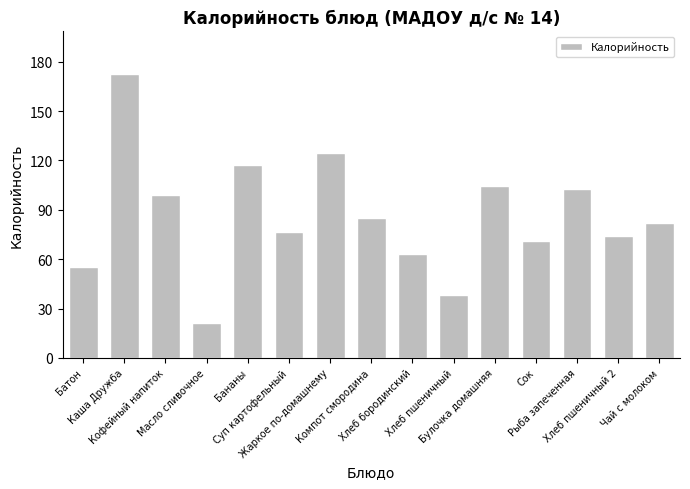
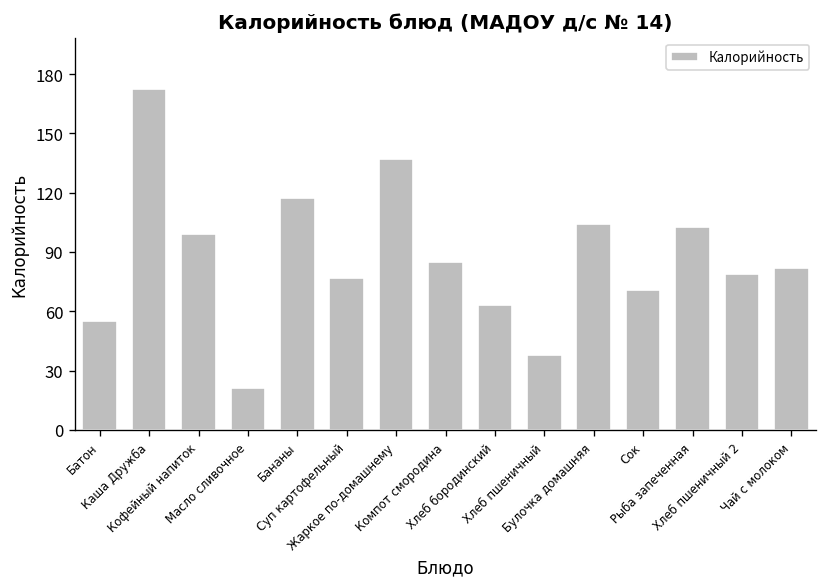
  {
    "Батон": 55,
    "Каша Дружба": 172,
    "Кофейный напиток": 99,
    "Масло сливочное": 21,
    "Бананы": 117,
    "Суп картофельный": 77,
-   "Жаркое по-домашнему": 124,
+   "Жаркое по-домашнему": 137,
    "Компот смородина": 85,
    "Хлеб бородинский": 63,
    "Хлеб пшеничный": 38,
    "Булочка домашняя": 104,
    "Сок": 71,
    "Рыба запеченная": 103,
-   "Хлеб пшеничный 2": 74,
+   "Хлеб пшеничный 2": 79,
    "Чай с молоком": 82
  }
